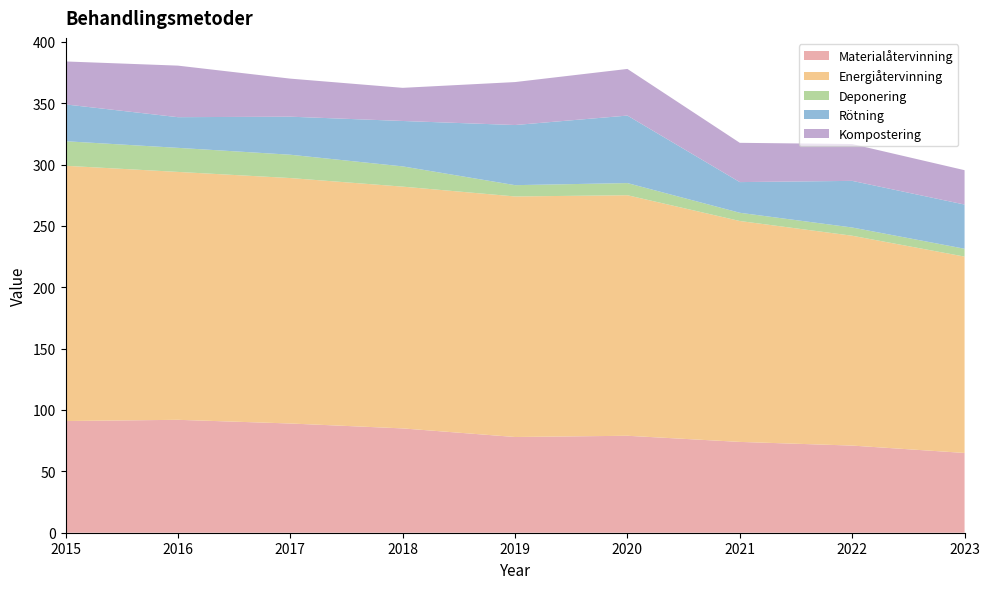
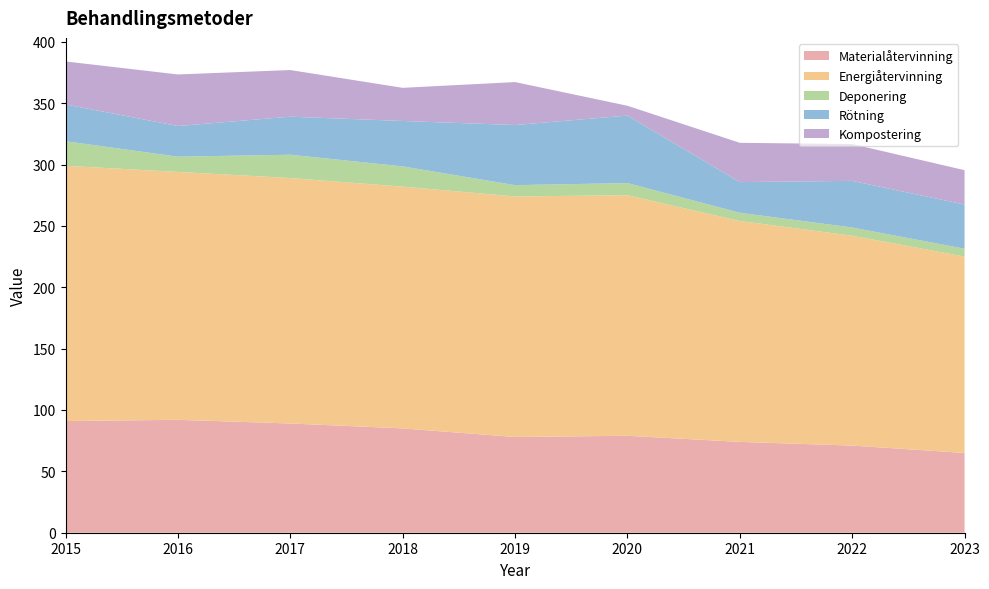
  {
    "Deponering": {
      "2015": 20,
-     "2016": 20,
+     "2016": 12,
      "2017": 19,
      "2018": 17,
      "2019": 9,
      "2020": 10,
      "2021": 7,
      "2022": 7,
      "2023": 6
    },
    "Rötning": {
      "2015": 30,
      "2016": 25,
      "2017": 31,
      "2018": 37,
      "2019": 49,
      "2020": 55,
      "2021": 25,
      "2022": 38,
      "2023": 36
    },
    "Kompostering": {
      "2015": 35,
      "2016": 42,
-     "2017": 31,
+     "2017": 38,
      "2018": 27,
      "2019": 35,
-     "2020": 38,
+     "2020": 8,
      "2021": 32,
      "2023": 28
    }
  }
